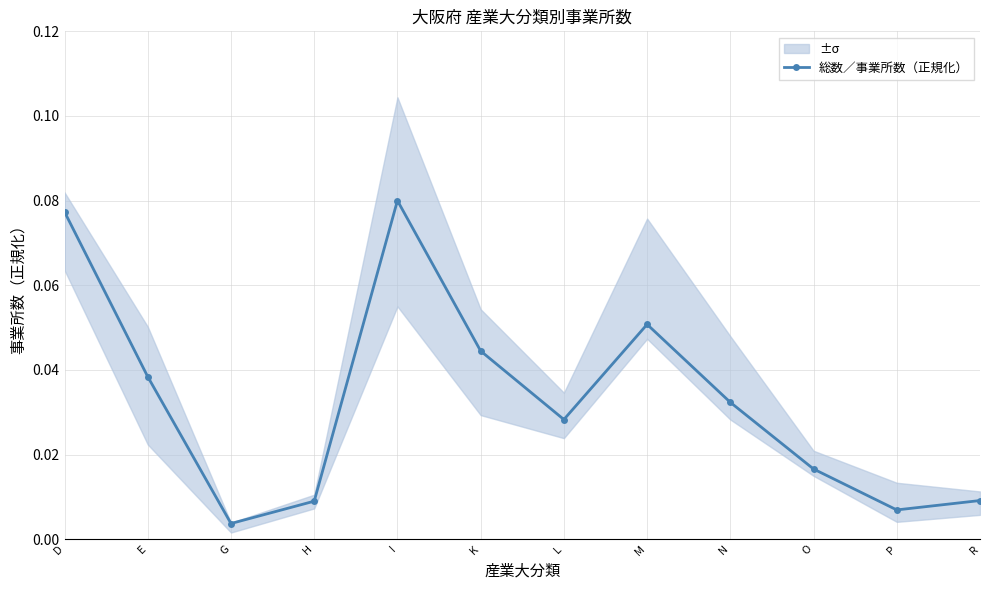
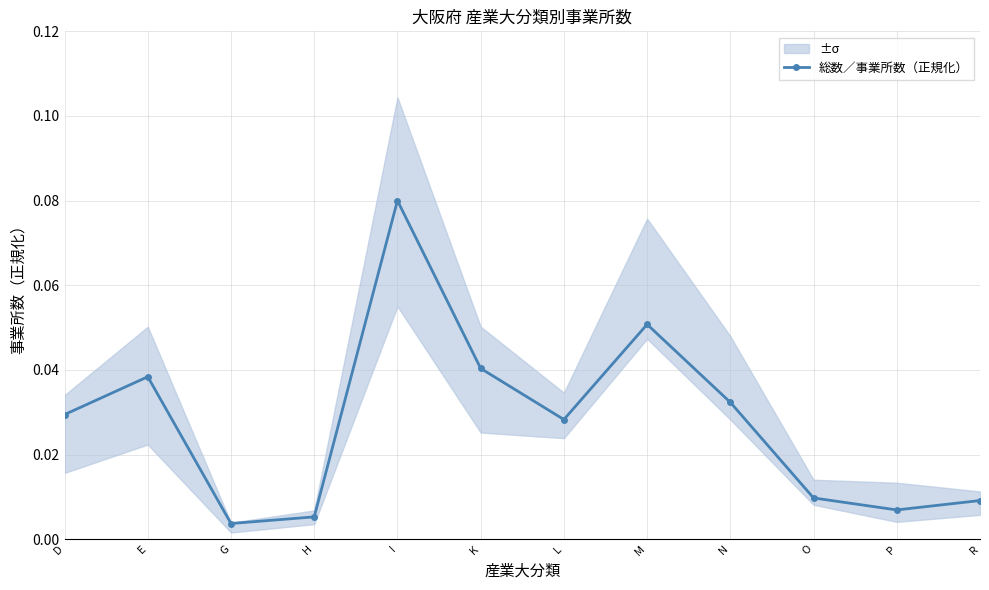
  {
    "総数／事業所数（正規化）": {
-     "D": 0.077,
+     "D": 0.029,
      "E": 0.038,
-     "H": 0.009,
+     "H": 0.005,
      "I": 0.080,
-     "K": 0.044,
+     "K": 0.040,
      "L": 0.028,
      "M": 0.051,
      "N": 0.032,
-     "O": 0.017,
+     "O": 0.010,
      "P": 0.007,
      "R": 0.009
    }
  }
